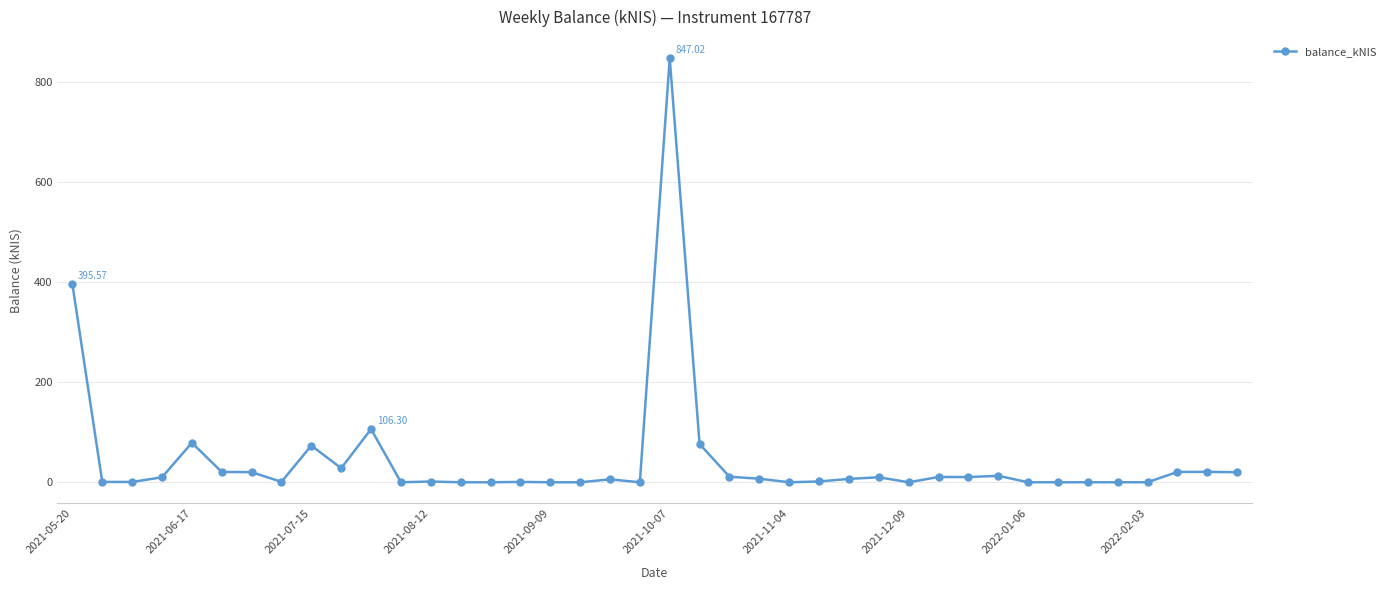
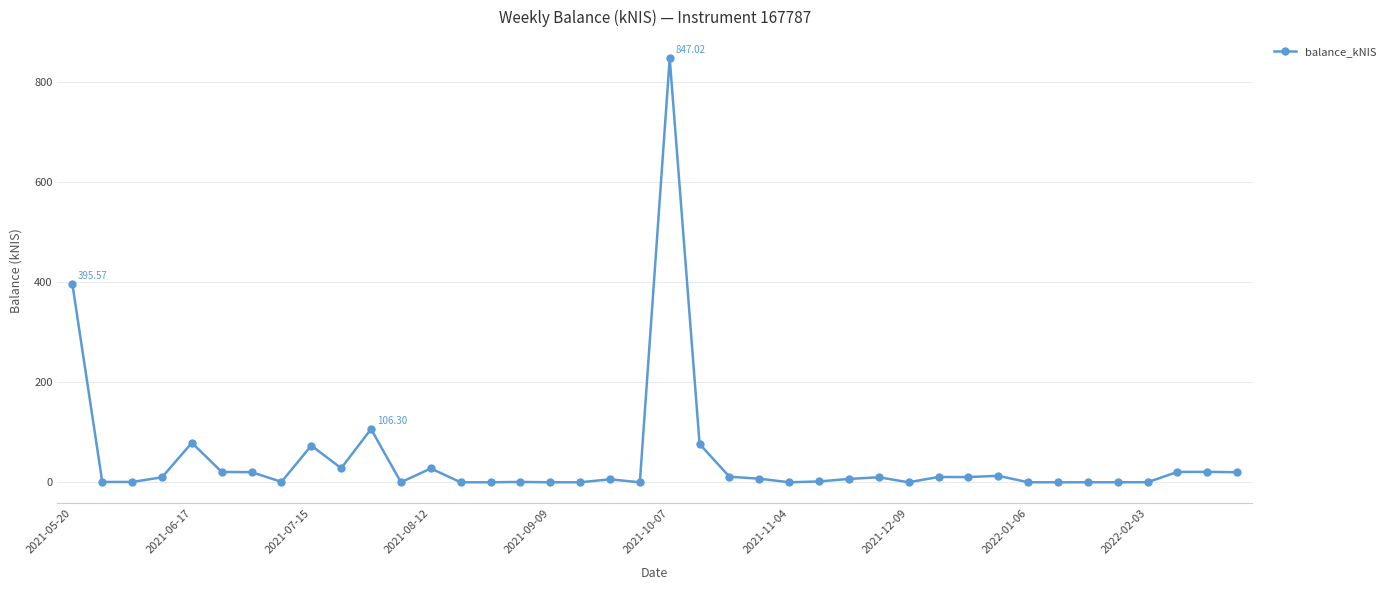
  {
    "2021-06-17": 80,
    "2021-07-15": 70,
-   "2021-08-12": 0,
+   "2021-08-12": 30,
    "2021-09-09": 0,
    "2021-11-04": 0,
    "2021-12-09": 0,
    "2022-01-06": 0,
    "2022-02-03": 0
  }
